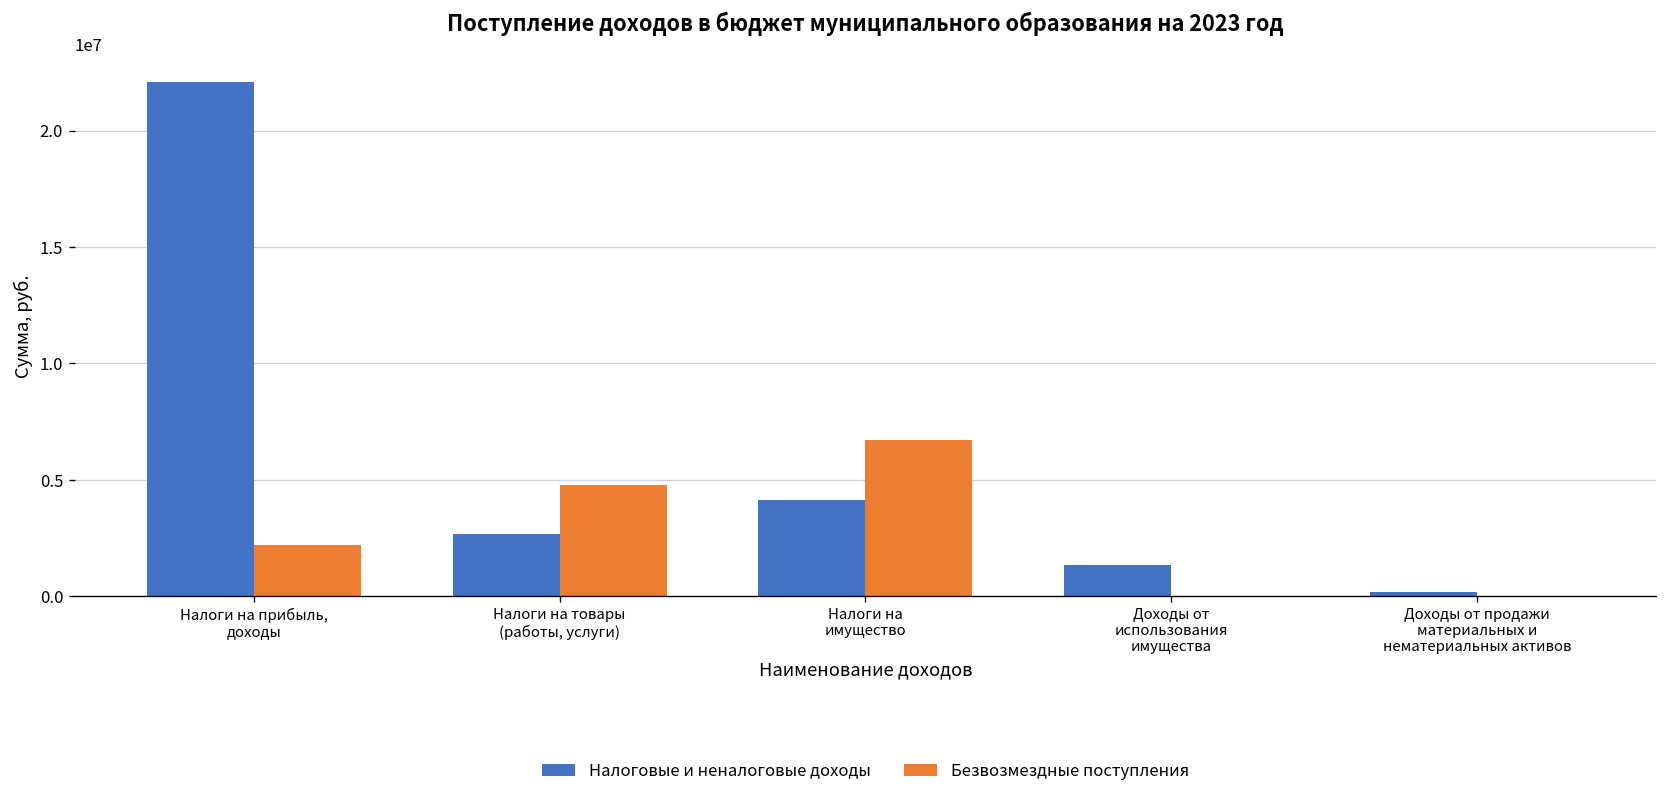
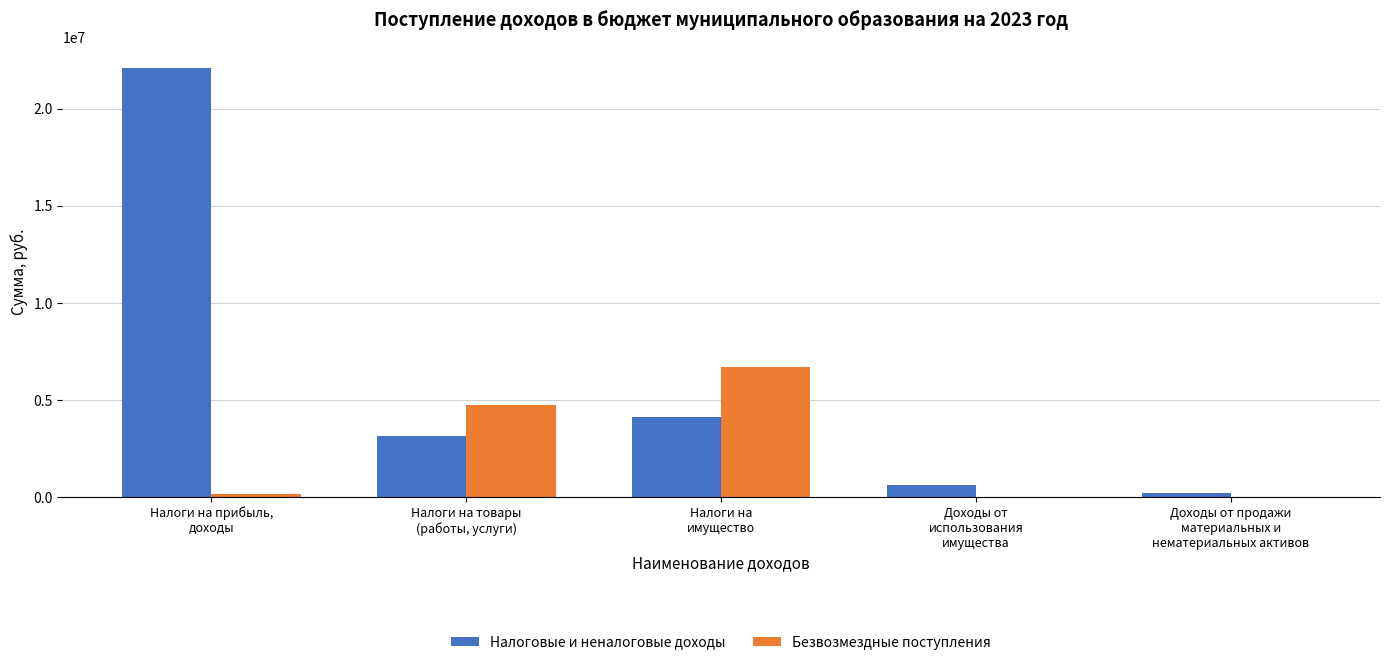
  {
    "Налоговые и неналоговые доходы": {
      "Налоги на прибыль, доходы": 22100000,
-     "Налоги на товары (работы, услуги)": 2700000,
+     "Налоги на товары (работы, услуги)": 3100000,
      "Налоги на имущество": 4100000,
-     "Доходы от использования имущества": 1300000,
+     "Доходы от использования имущества": 600000,
      "Доходы от продажи материальных и нематериальных активов": 200000
    },
    "Безвозмездные поступления": {
-     "Налоги на прибыль, доходы": 2200000,
+     "Налоги на прибыль, доходы": 200000,
      "Налоги на товары (работы, услуги)": 4800000,
      "Налоги на имущество": 6700000,
      "Доходы от использования имущества": 0,
      "Доходы от продажи материальных и нематериальных активов": 0
    }
  }
